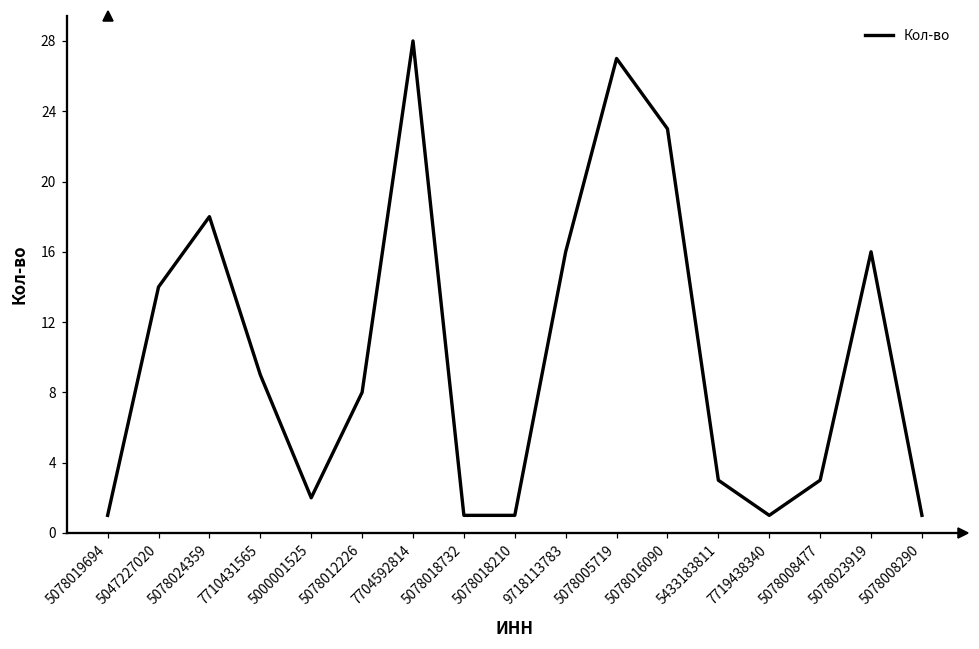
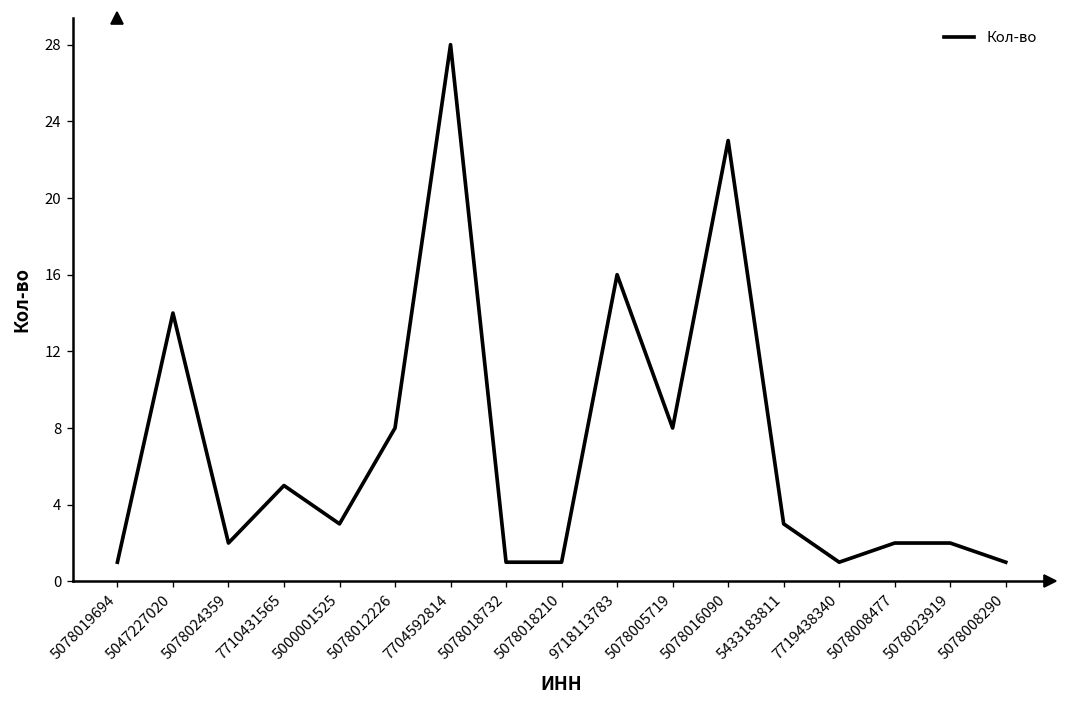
  {
    "5078019694": 1,
    "5047227020": 14,
-   "5078024359": 18,
-   "7710431565": 9,
-   "5000001525": 2,
+   "5078024359": 2,
+   "7710431565": 5,
+   "5000001525": 3,
    "5078012226": 8,
    "7704592814": 28,
    "5078018732": 1,
    "5078018210": 1,
    "9718113783": 16,
-   "5078005719": 27,
+   "5078005719": 8,
    "5078016090": 23,
    "5433183811": 3,
    "7719438340": 1,
-   "5078008477": 3,
-   "5078023919": 16,
+   "5078008477": 2,
+   "5078023919": 2,
    "5078008290": 1
  }
